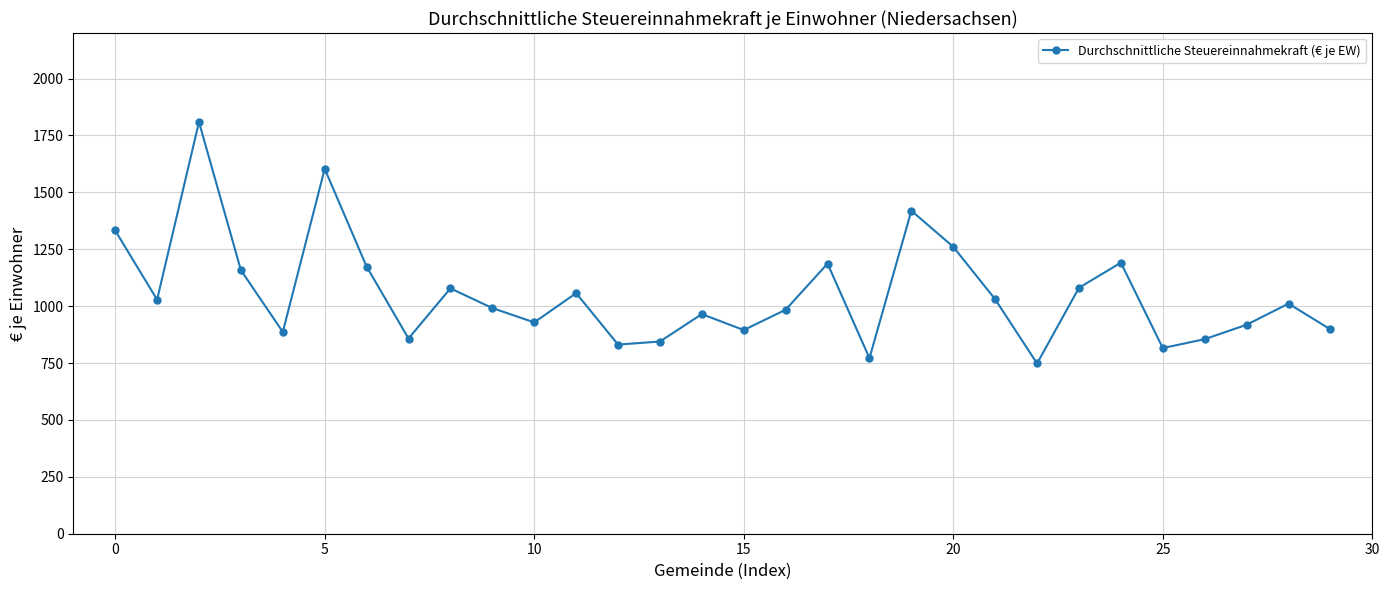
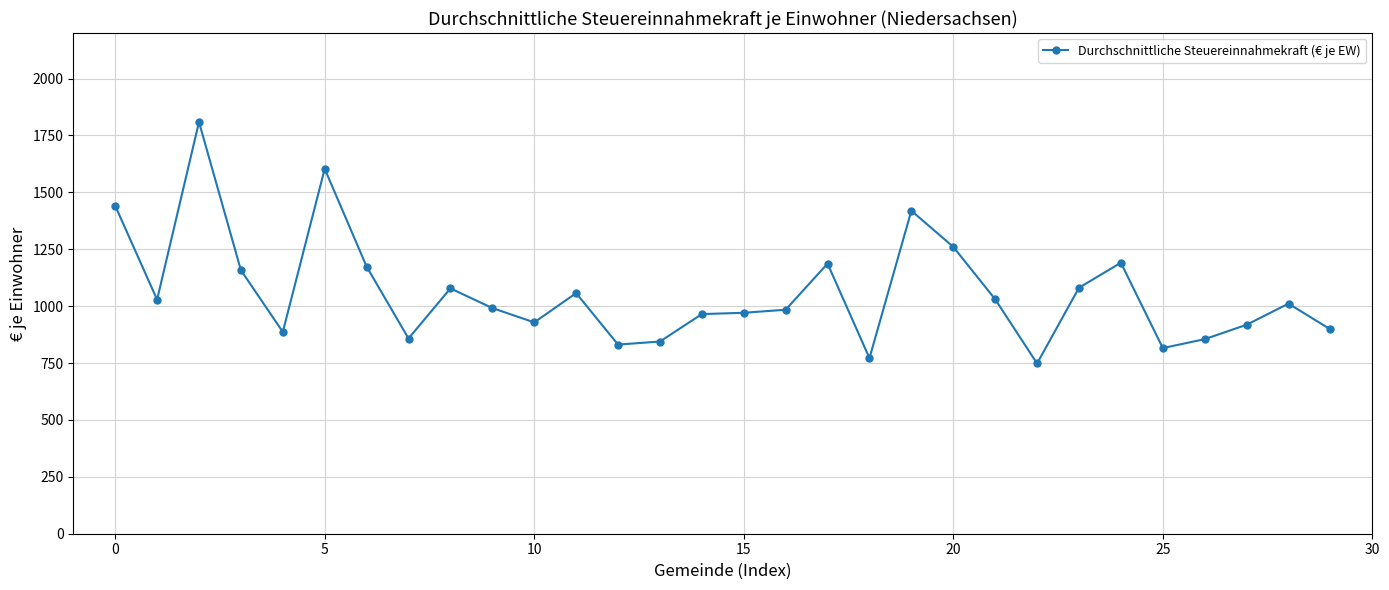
  {
-   "0": 1330,
+   "0": 1440,
    "5": 1600,
    "10": 930,
-   "15": 890,
+   "15": 970,
    "20": 1260,
    "25": 820
  }
